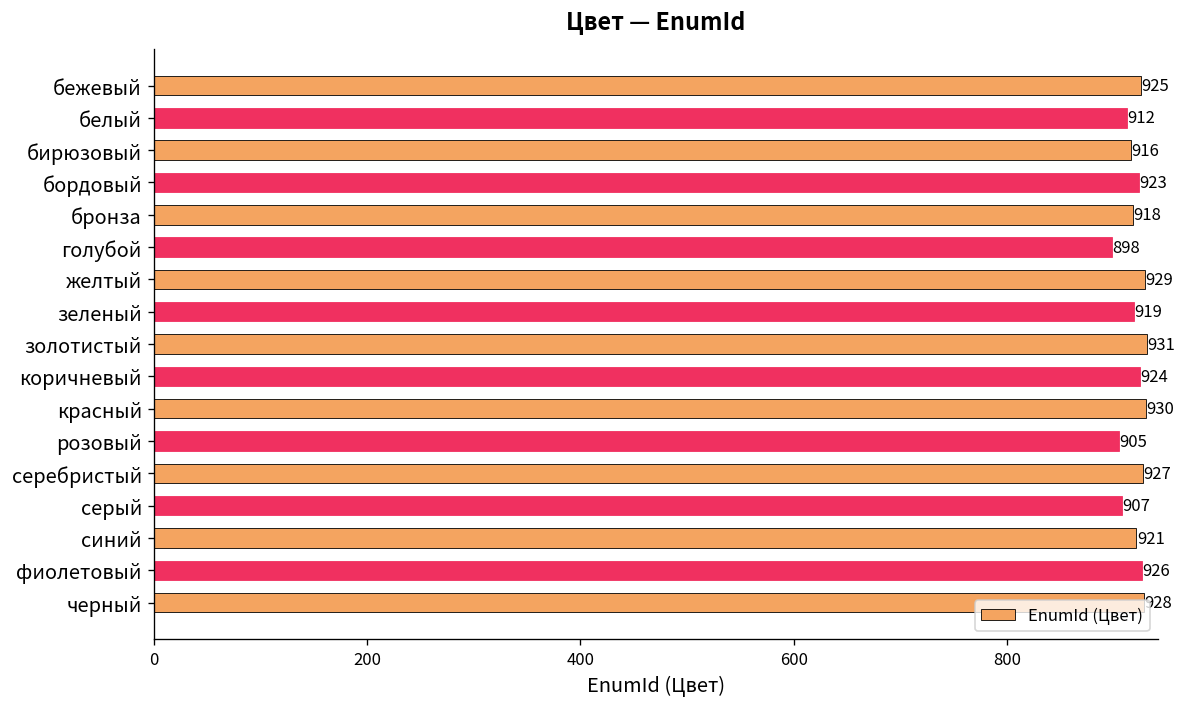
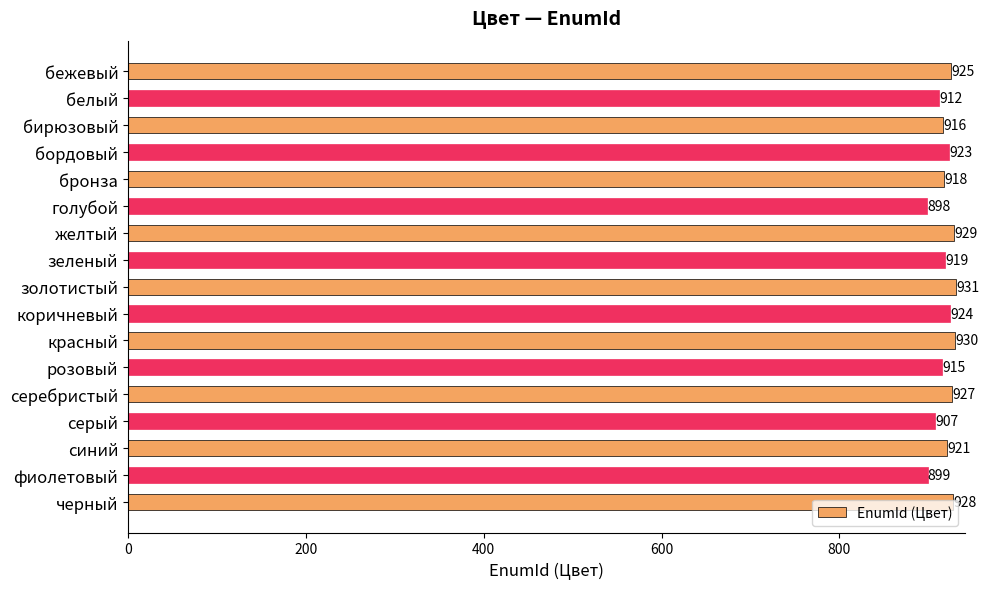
  {
    "бежевый": 925,
    "белый": 912,
    "бирюзовый": 916,
    "бордовый": 923,
    "бронза": 918,
    "голубой": 898,
    "желтый": 929,
    "зеленый": 919,
    "золотистый": 931,
    "коричневый": 924,
    "красный": 930,
-   "розовый": 905,
+   "розовый": 915,
    "серебристый": 927,
    "серый": 907,
    "синий": 921,
-   "фиолетовый": 926
+   "фиолетовый": 899
  }
